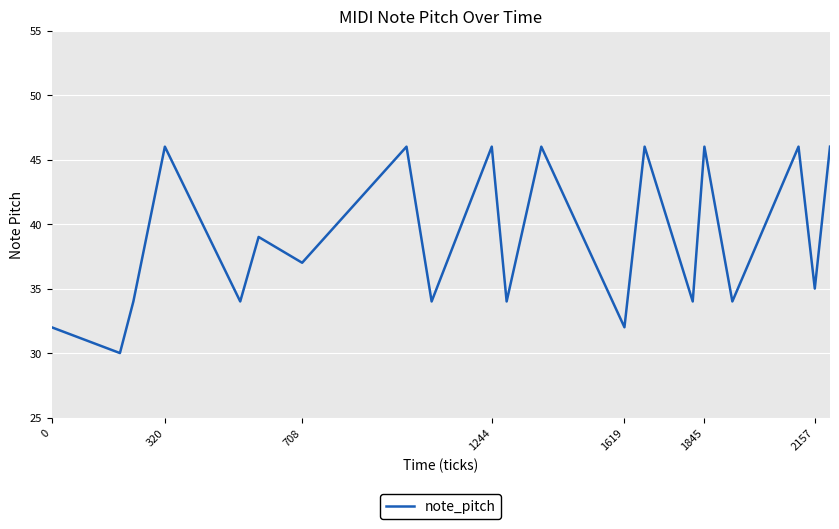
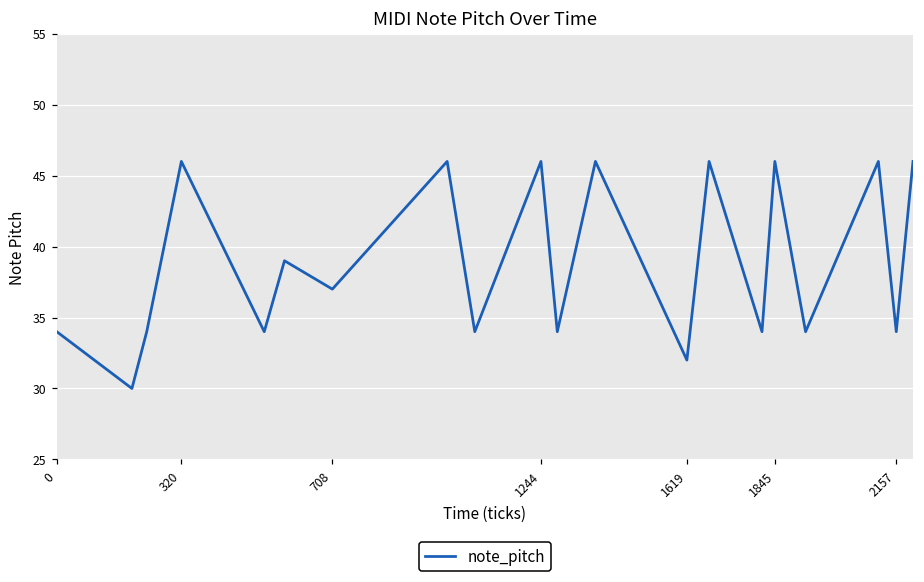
  {
-   "0": 32,
+   "0": 34,
    "320": 46,
    "708": 37,
    "1244": 46,
    "1619": 32,
    "1845": 46,
-   "2157": 35
+   "2157": 34
  }
